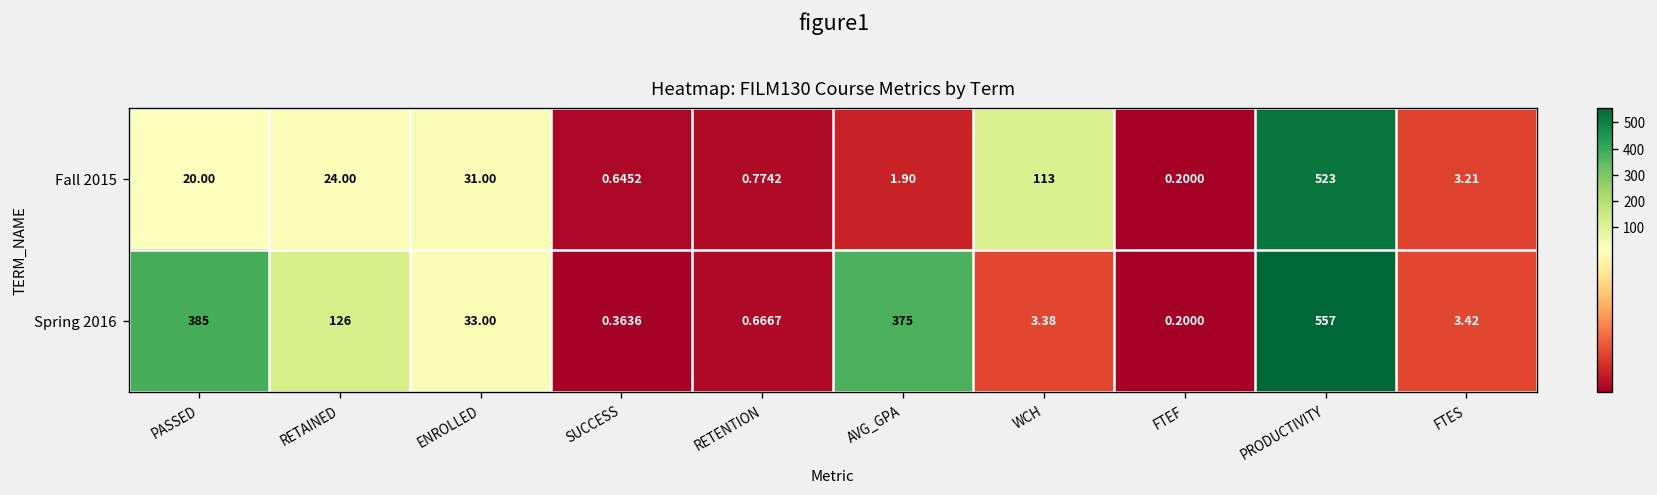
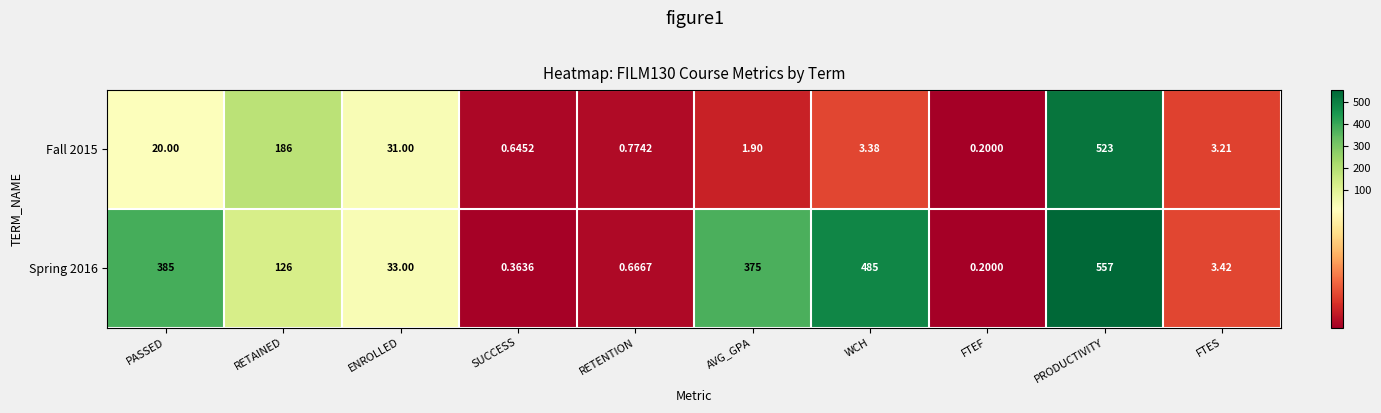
  {
    "Fall 2015": {
      "PASSED": 20.00,
-     "RETAINED": 24.00,
+     "RETAINED": 186,
      "ENROLLED": 31.00,
      "SUCCESS": 0.6452,
      "RETENTION": 0.7742,
      "AVG_GPA": 1.90,
-     "WCH": 113,
+     "WCH": 3.38,
      "FTEF": 0.2000,
      "PRODUCTIVITY": 523,
      "FTES": 3.21
    },
    "Spring 2016": {
      "PASSED": 385,
      "RETAINED": 126,
      "ENROLLED": 33.00,
      "SUCCESS": 0.3636,
      "RETENTION": 0.6667,
      "AVG_GPA": 375,
-     "WCH": 3.38,
+     "WCH": 485,
      "FTEF": 0.2000,
      "PRODUCTIVITY": 557,
      "FTES": 3.42
    }
  }
